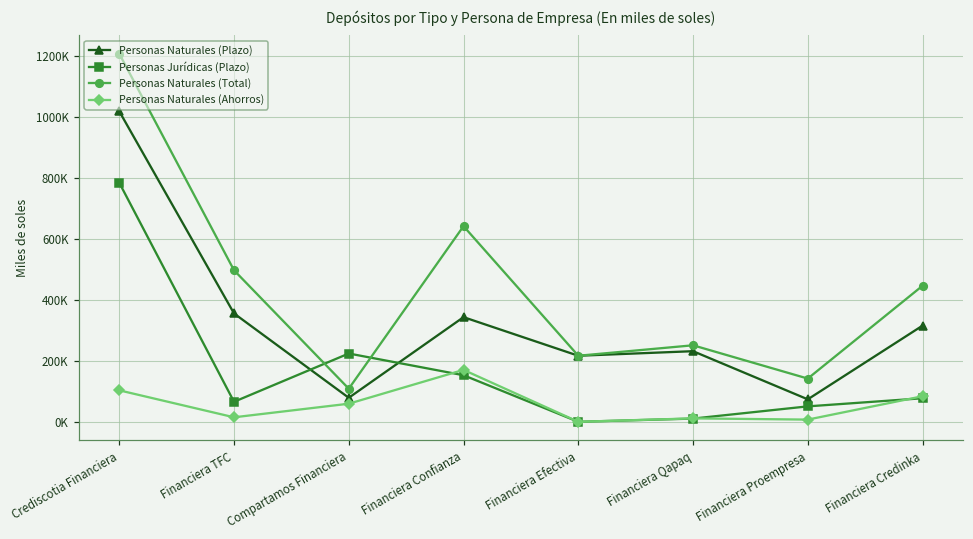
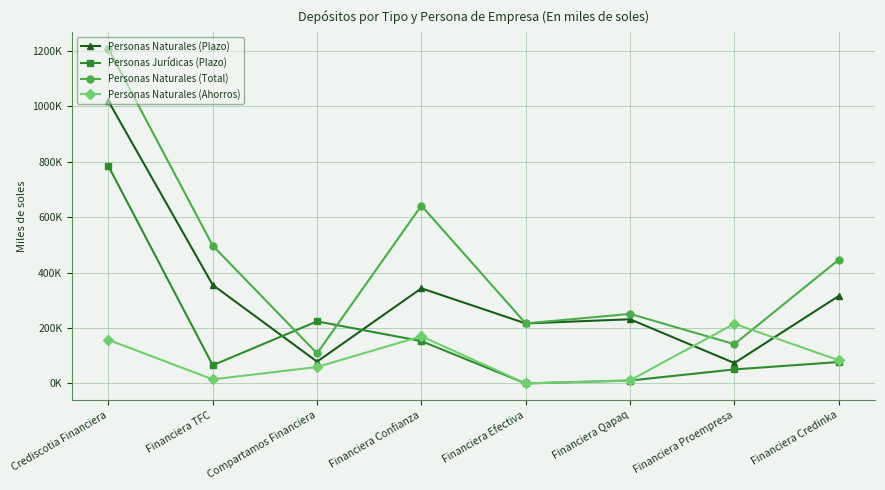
  {
    "Personas Naturales (Ahorros)": {
-     "Crediscotia Financiera": 100000,
+     "Crediscotia Financiera": 160000,
      "Financiera TFC": 10000,
      "Compartamos Financiera": 60000,
      "Financiera Confianza": 170000,
-     "Financiera Proempresa": 10000
+     "Financiera Proempresa": 220000
    }
  }
